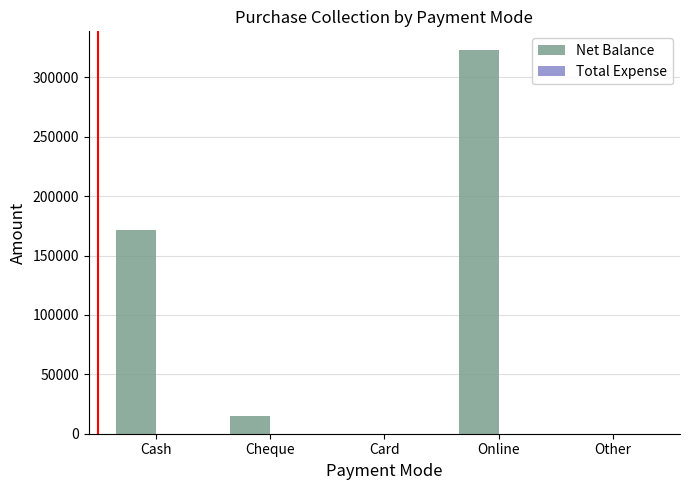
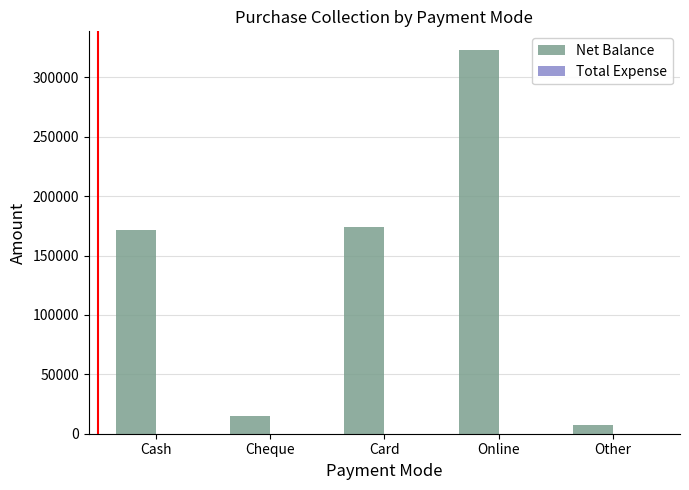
  {
    "Net Balance": {
      "Cash": 172000,
      "Cheque": 15000,
-     "Card": 0,
+     "Card": 174000,
      "Online": 323000,
-     "Other": 0
+     "Other": 8000
    },
    "Total Expense": {
      "Cash": 0,
      "Cheque": 0,
      "Card": 0,
      "Online": 0,
      "Other": 0
    }
  }
